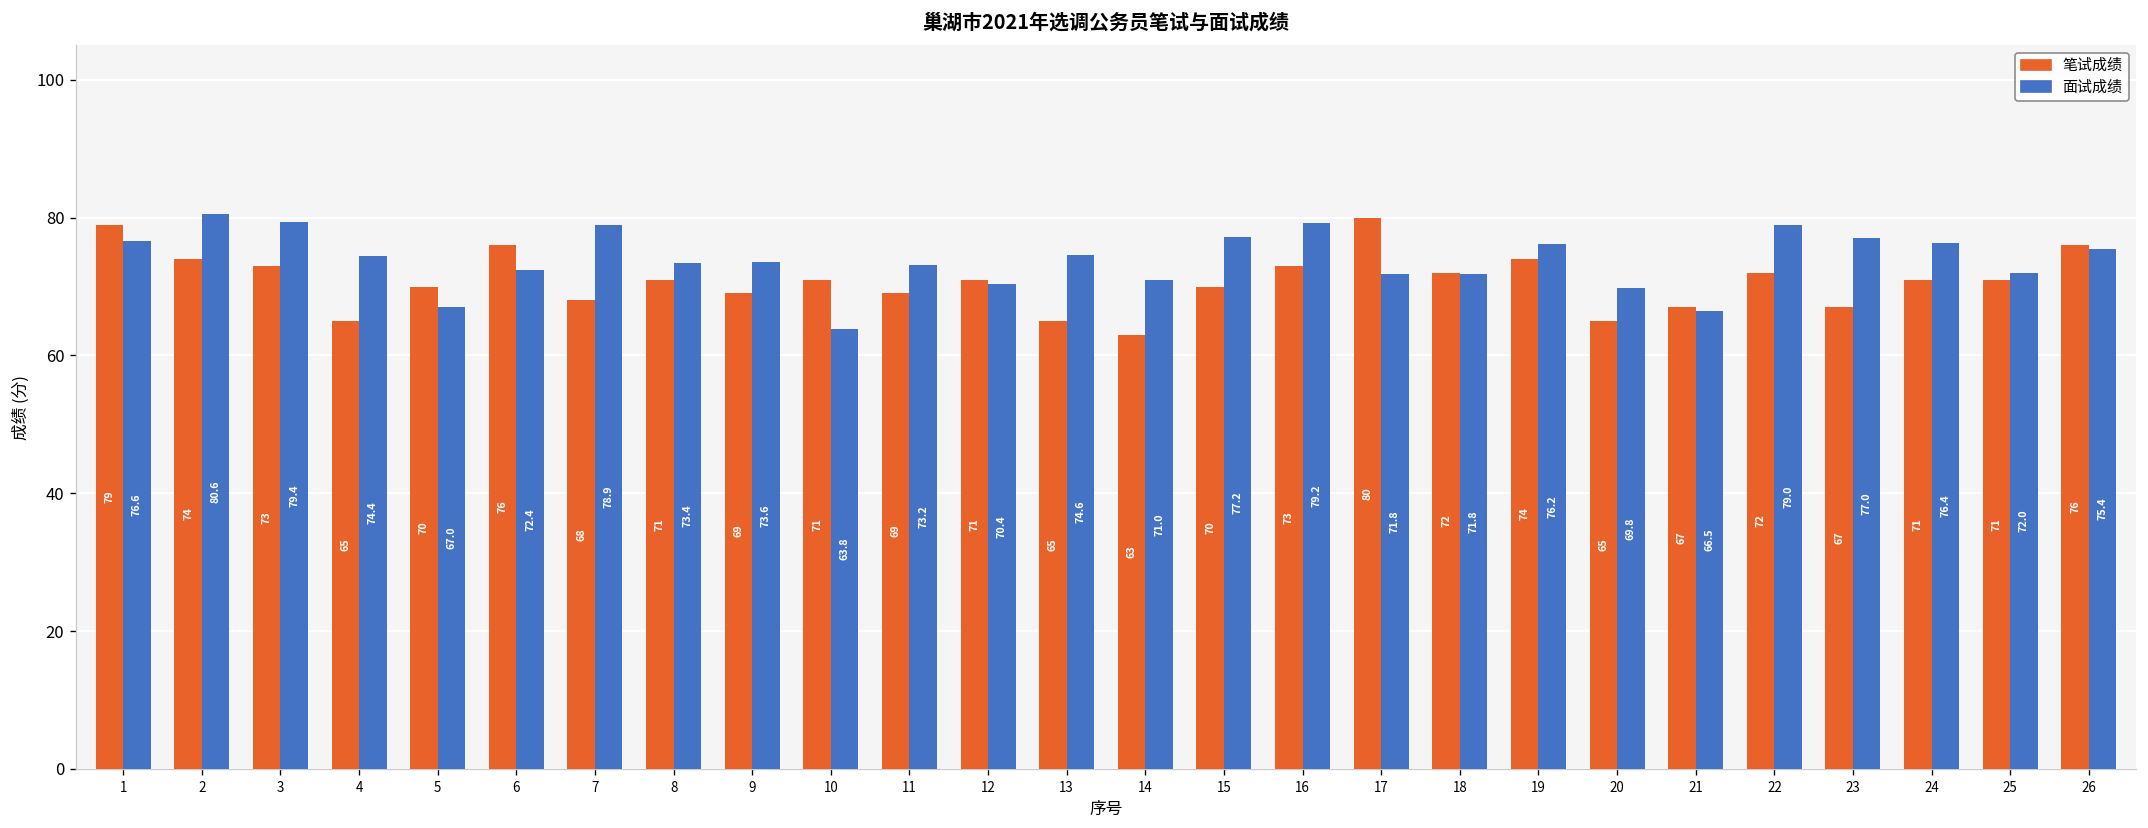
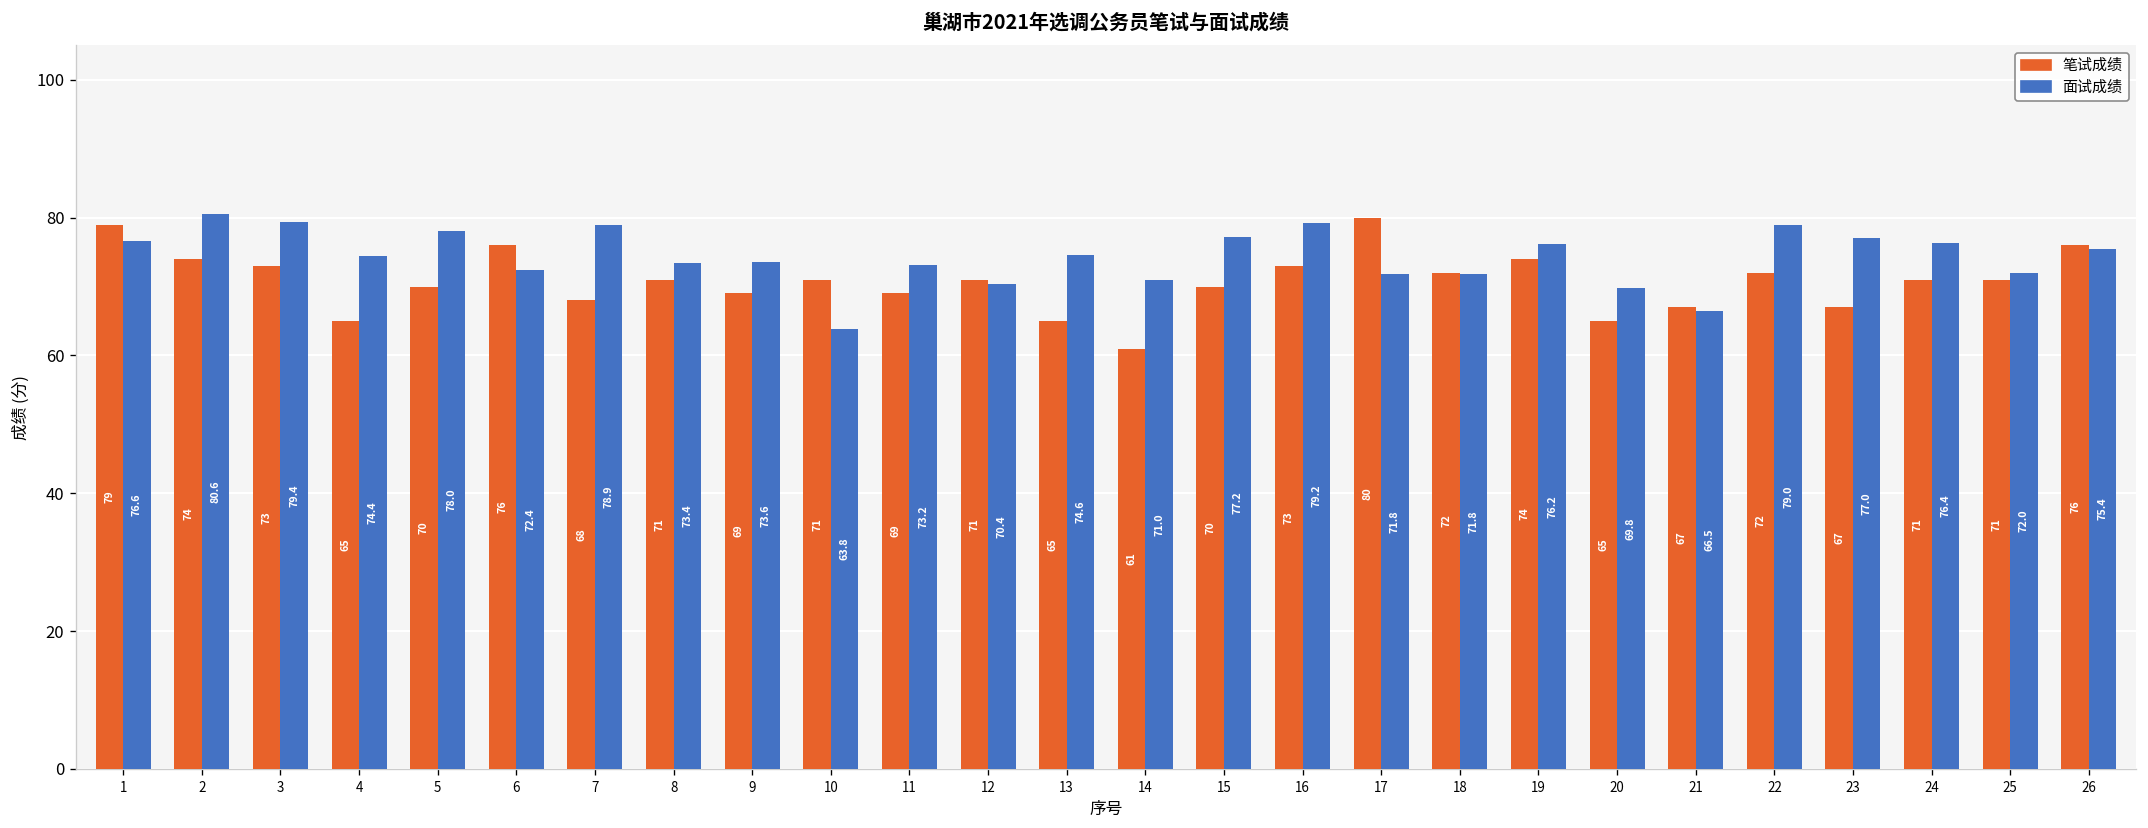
  {
    "笔试成绩": {
      "1": 79,
      "2": 74,
      "3": 73,
      "4": 65,
      "5": 70,
      "6": 76,
      "7": 68,
      "8": 71,
      "9": 69,
      "10": 71,
      "11": 69,
      "12": 71,
      "13": 65,
-     "14": 63,
+     "14": 61,
      "15": 70,
      "16": 73,
      "17": 80,
      "18": 72,
      "19": 74,
      "20": 65,
      "21": 67,
      "22": 72,
      "23": 67,
      "24": 71,
      "25": 71,
      "26": 76
    },
    "面试成绩": {
      "1": 76.6,
      "2": 80.6,
      "3": 79.4,
      "4": 74.4,
-     "5": 67.0,
+     "5": 78.0,
      "6": 72.4,
      "7": 78.9,
      "8": 73.4,
      "9": 73.6,
      "10": 63.8,
      "11": 73.2,
      "12": 70.4,
      "13": 74.6,
      "14": 71.0,
      "15": 77.2,
      "16": 79.2,
      "17": 71.8,
      "18": 71.8,
      "19": 76.2,
      "20": 69.8,
      "21": 66.5,
      "22": 79.0,
      "23": 77.0,
      "24": 76.4,
      "25": 72.0,
      "26": 75.4
    }
  }
